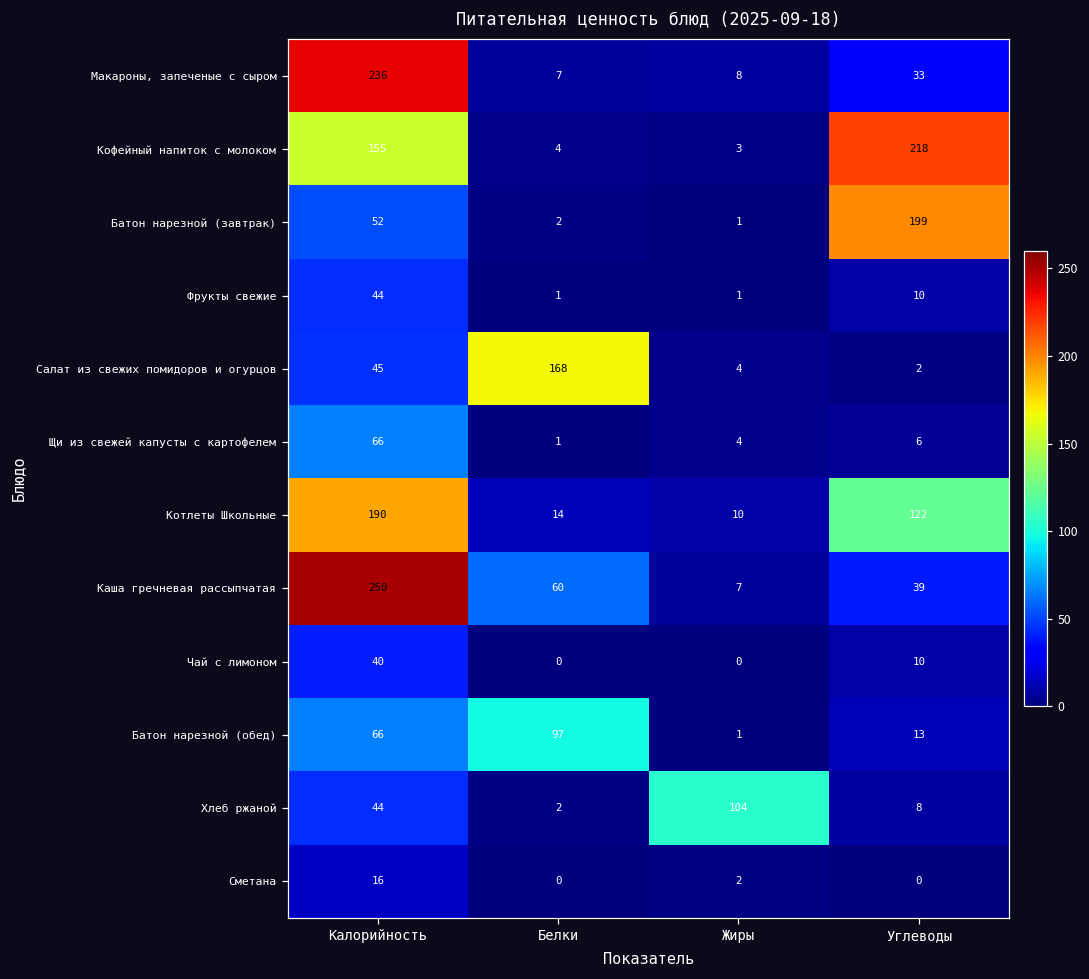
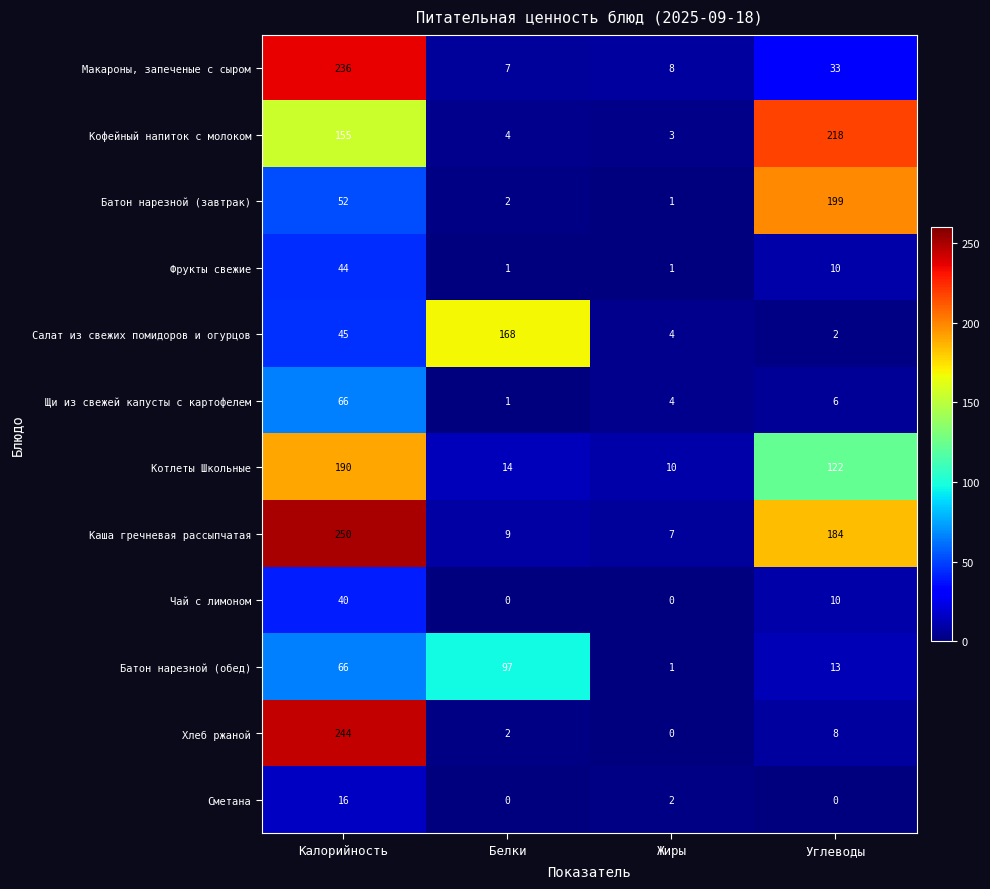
  {
    "Макароны, запеченые с сыром": {
      "Калорийность": 236,
      "Белки": 7,
      "Жиры": 8,
      "Углеводы": 33
    },
    "Кофейный напиток с молоком": {
      "Калорийность": 155,
      "Белки": 4,
      "Жиры": 3,
      "Углеводы": 218
    },
    "Батон нарезной (завтрак)": {
      "Калорийность": 52,
      "Белки": 2,
      "Жиры": 1,
      "Углеводы": 199
    },
    "Фрукты свежие": {
      "Калорийность": 44,
      "Белки": 1,
      "Жиры": 1,
      "Углеводы": 10
    },
    "Салат из свежих помидоров и огурцов": {
      "Калорийность": 45,
      "Белки": 168,
      "Жиры": 4,
      "Углеводы": 2
    },
    "Щи из свежей капусты с картофелем": {
      "Калорийность": 66,
      "Белки": 1,
      "Жиры": 4,
      "Углеводы": 6
    },
    "Котлеты Школьные": {
      "Калорийность": 190,
      "Белки": 14,
      "Жиры": 10,
      "Углеводы": 122
    },
    "Каша гречневая рассыпчатая": {
      "Калорийность": 250,
-     "Белки": 60,
+     "Белки": 9,
      "Жиры": 7,
-     "Углеводы": 39
+     "Углеводы": 184
    },
    "Чай с лимоном": {
      "Калорийность": 40,
      "Белки": 0,
      "Жиры": 0,
      "Углеводы": 10
    },
    "Батон нарезной (обед)": {
      "Калорийность": 66,
      "Белки": 97,
      "Жиры": 1,
      "Углеводы": 13
    },
    "Хлеб ржаной": {
-     "Калорийность": 44,
+     "Калорийность": 244,
      "Белки": 2,
-     "Жиры": 104,
+     "Жиры": 0,
      "Углеводы": 8
    },
    "Сметана": {
      "Калорийность": 16,
      "Белки": 0,
      "Жиры": 2,
      "Углеводы": 0
    }
  }
